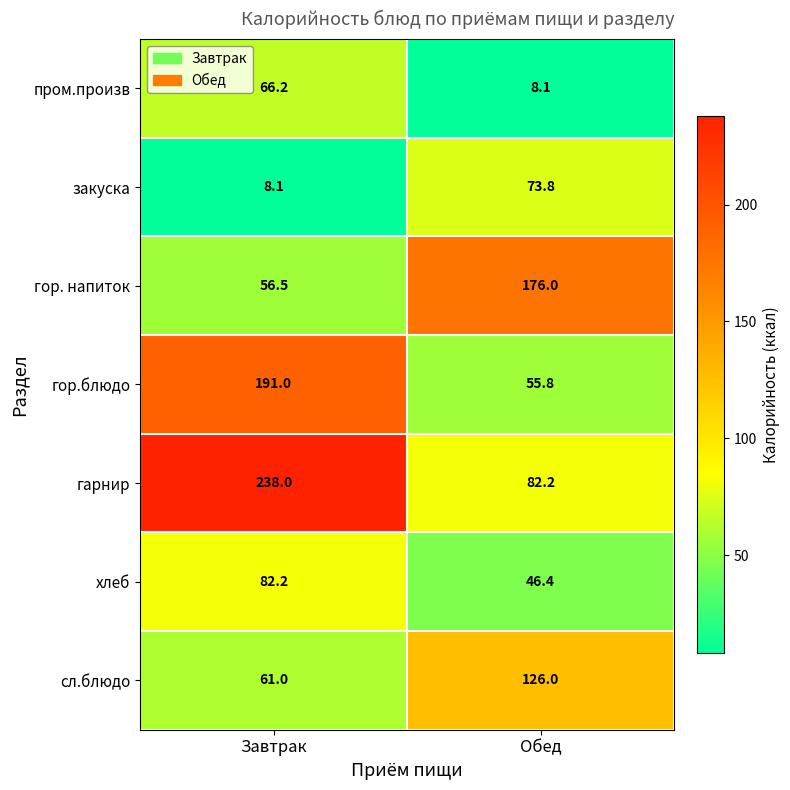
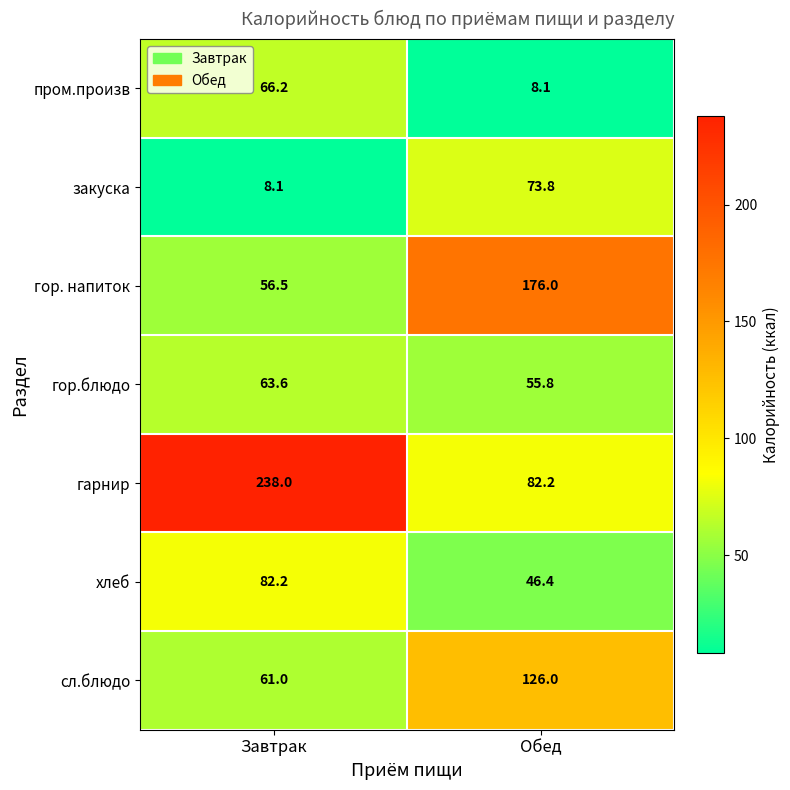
  {
    "пром.произв": {
      "Завтрак": 66.2,
      "Обед": 8.1
    },
    "закуска": {
      "Завтрак": 8.1,
      "Обед": 73.8
    },
    "гор. напиток": {
      "Завтрак": 56.5,
      "Обед": 176.0
    },
    "гор.блюдо": {
-     "Завтрак": 191.0,
+     "Завтрак": 63.6,
      "Обед": 55.8
    },
    "гарнир": {
      "Завтрак": 238.0,
      "Обед": 82.2
    },
    "хлеб": {
      "Завтрак": 82.2,
      "Обед": 46.4
    },
    "сл.блюдо": {
      "Завтрак": 61.0,
      "Обед": 126.0
    }
  }
